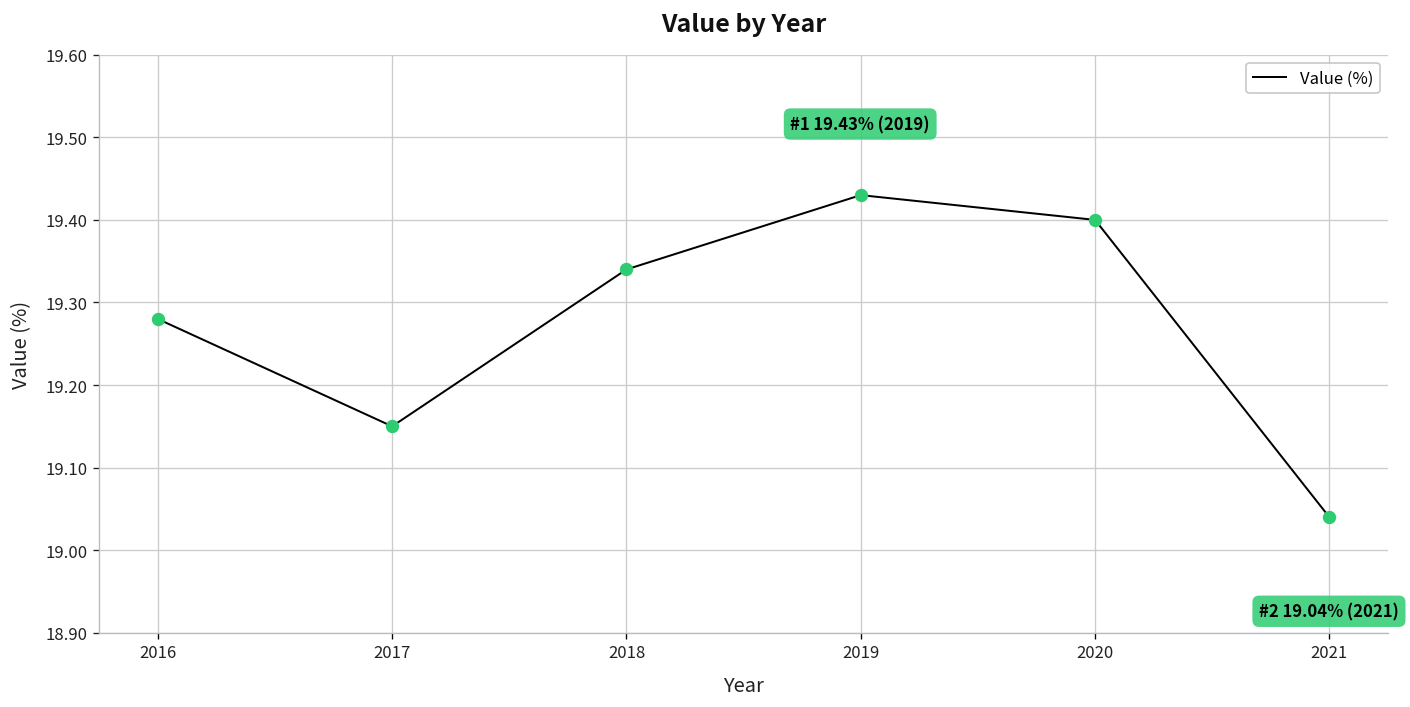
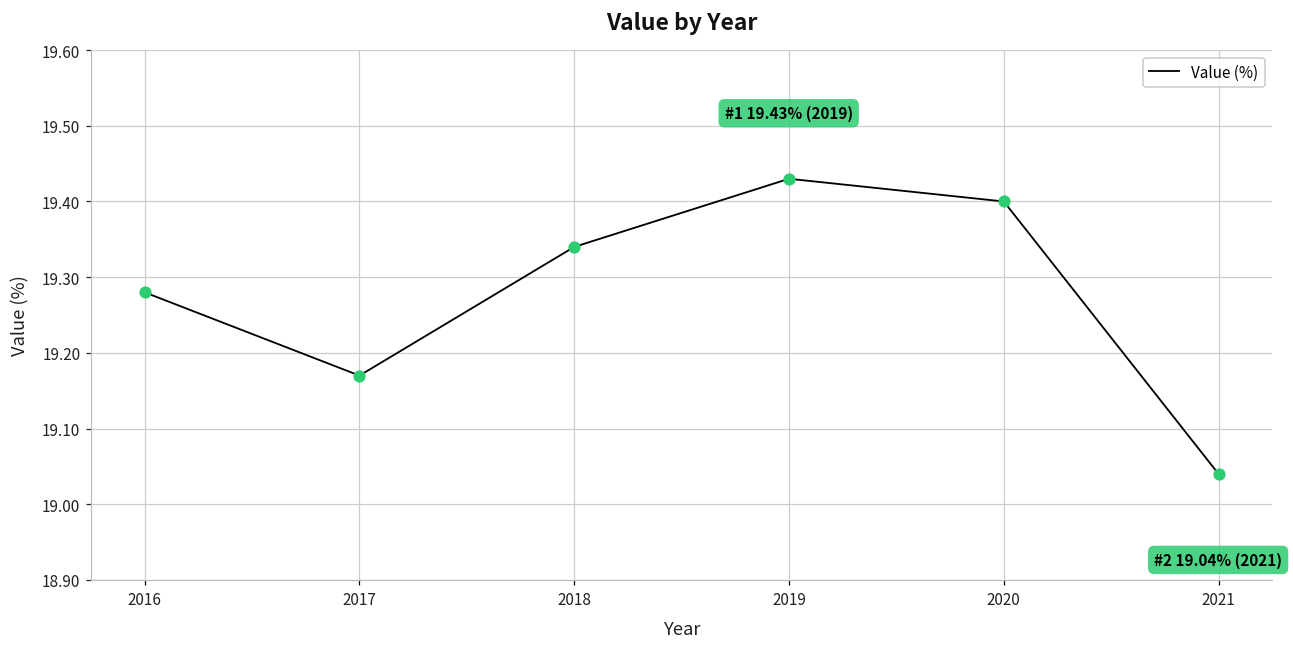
  {
    "2016": 19.28,
-   "2017": 19.15,
+   "2017": 19.17,
    "2018": 19.34,
    "2019": 19.43,
    "2020": 19.40,
    "2021": 19.04
  }
